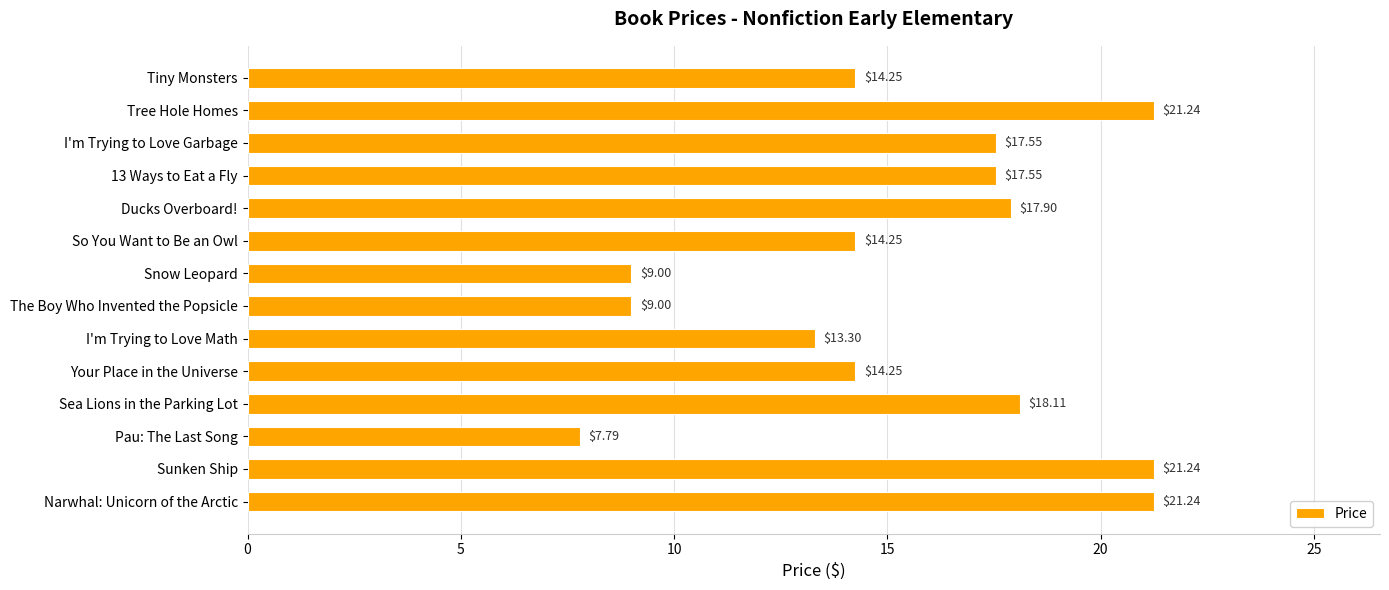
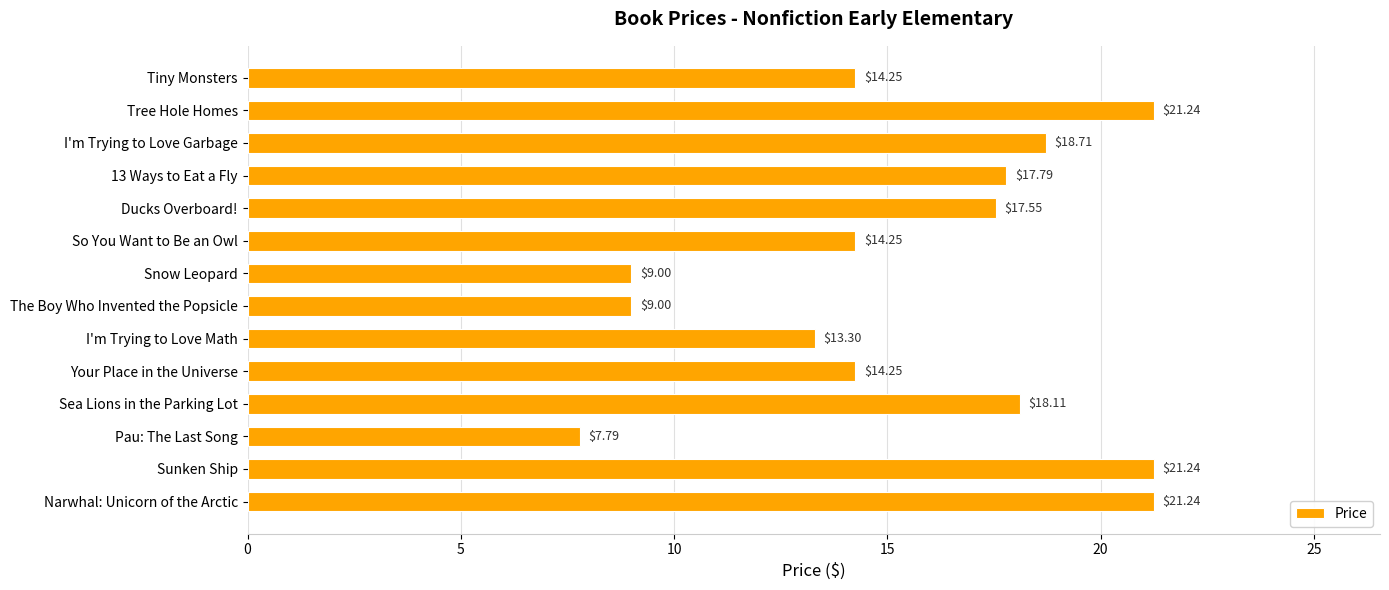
  {
    "Tiny Monsters": "$14.25",
    "Tree Hole Homes": "$21.24",
-   "I'm Trying to Love Garbage": "$17.55",
-   "13 Ways to Eat a Fly": "$17.55",
-   "Ducks Overboard!": "$17.90",
+   "I'm Trying to Love Garbage": "$18.71",
+   "13 Ways to Eat a Fly": "$17.79",
+   "Ducks Overboard!": "$17.55",
    "So You Want to Be an Owl": "$14.25",
    "Snow Leopard": "$9.00",
    "The Boy Who Invented the Popsicle": "$9.00",
    "I'm Trying to Love Math": "$13.30",
    "Your Place in the Universe": "$14.25",
    "Sea Lions in the Parking Lot": "$18.11",
    "Pau: The Last Song": "$7.79",
    "Sunken Ship": "$21.24",
    "Narwhal: Unicorn of the Arctic": "$21.24"
  }
